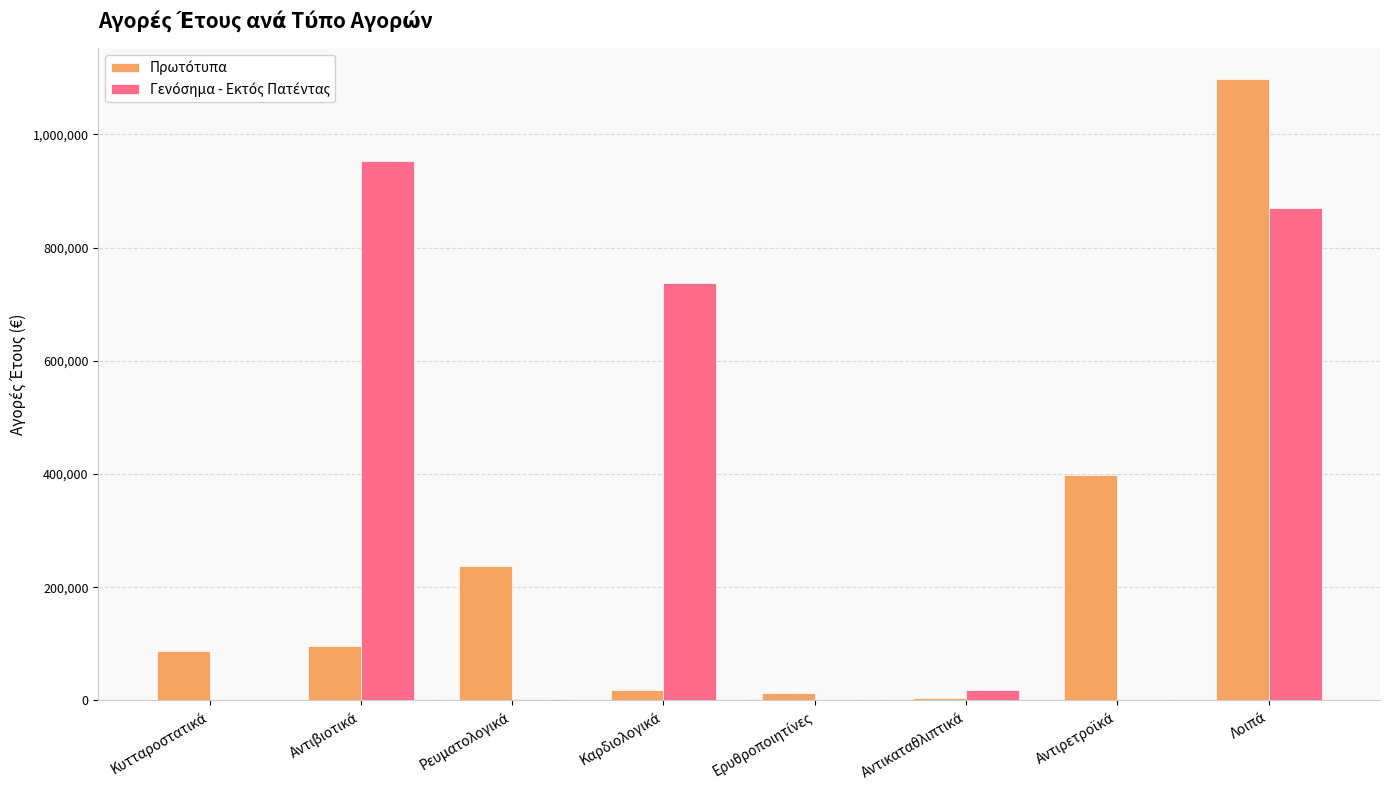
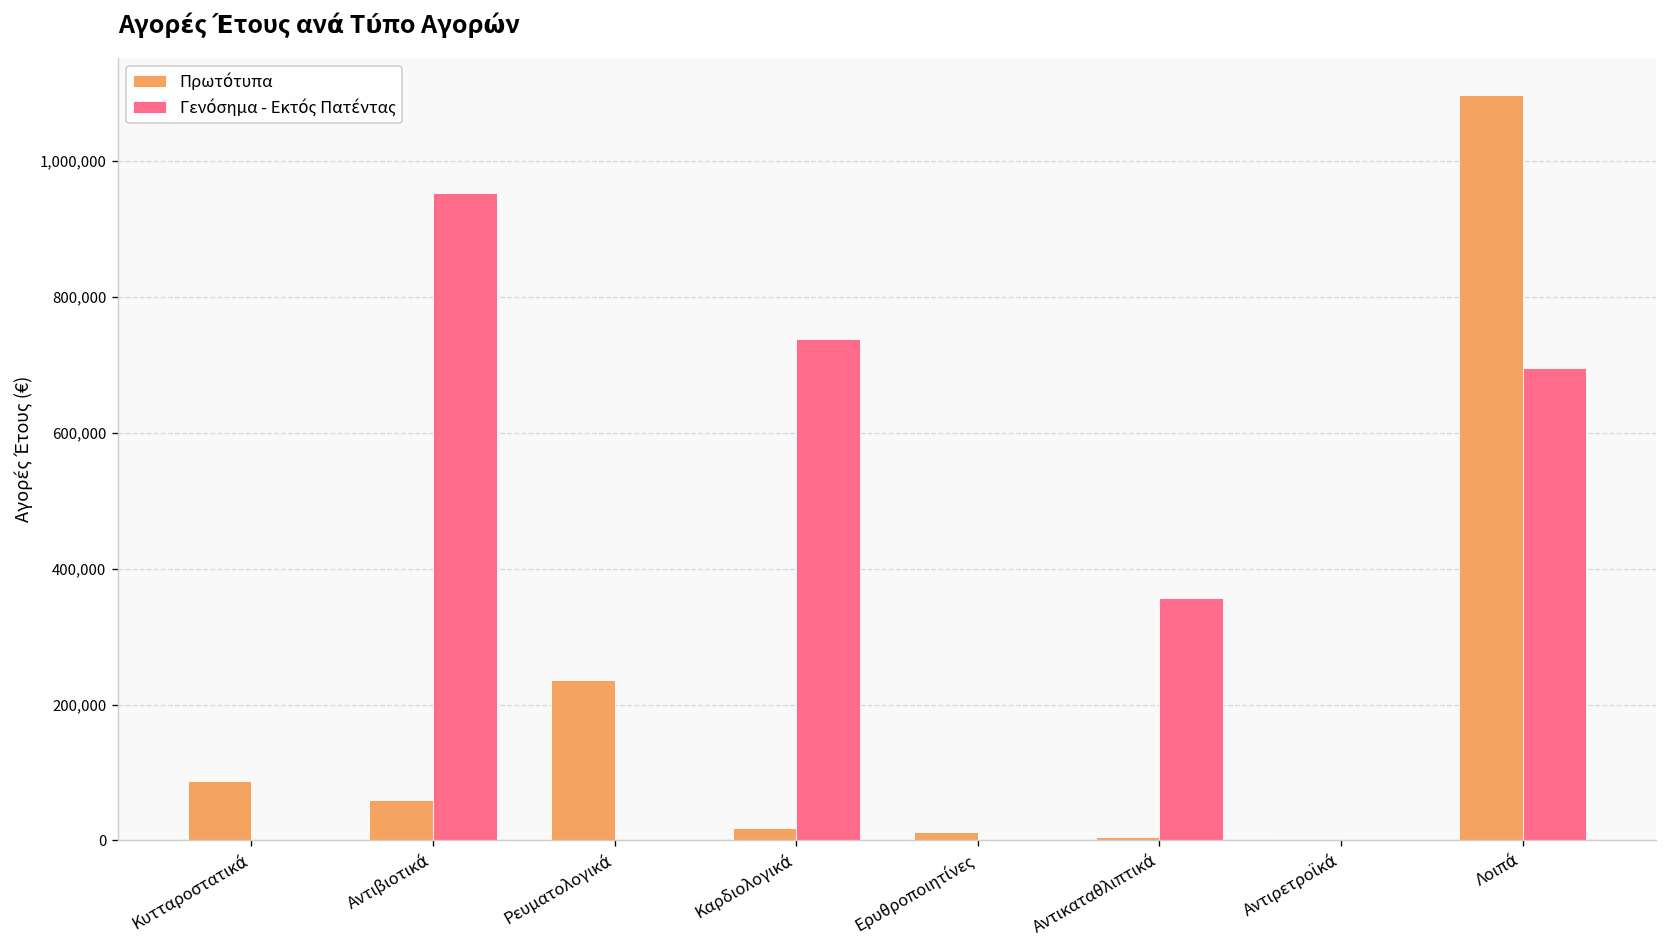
  {
    "Πρωτότυπα": {
      "Κυτταροστατικά": "90,000",
-     "Αντιβιοτικά": "100,000",
+     "Αντιβιοτικά": "60,000",
      "Ρευματολογικά": "240,000",
      "Καρδιολογικά": "20,000",
      "Ερυθροποιητίνες": "10,000",
-     "Αντιρετροϊκά": "400,000",
+     "Αντιρετροϊκά": "0",
      "Λοιπά": "1,100,000"
    },
    "Γενόσημα - Εκτός Πατέντας": {
      "Κυτταροστατικά": "0",
      "Αντιβιοτικά": "950,000",
      "Καρδιολογικά": "740,000",
-     "Αντικαταθλιπτικά": "20,000",
-     "Λοιπά": "870,000"
+     "Αντικαταθλιπτικά": "360,000",
+     "Λοιπά": "700,000"
    }
  }
